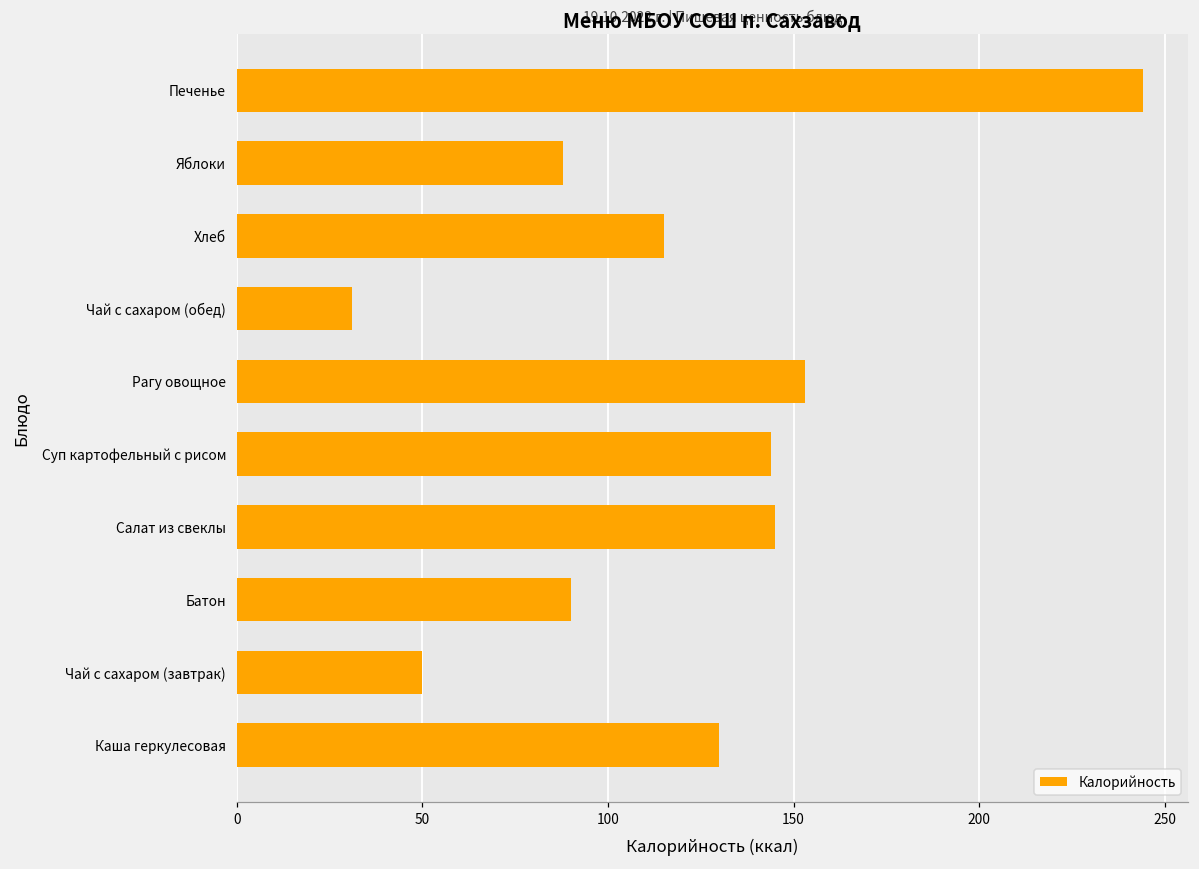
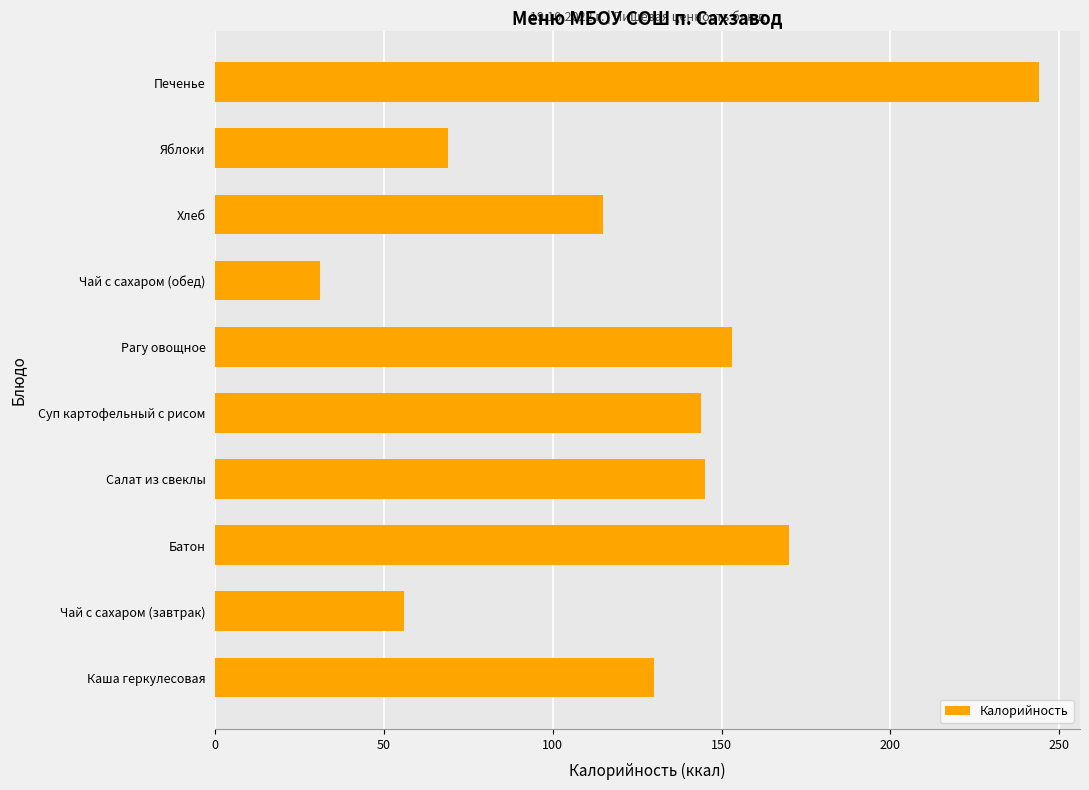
  {
    "Печенье": 244,
-   "Яблоки": 88,
+   "Яблоки": 69,
    "Хлеб": 115,
    "Чай с сахаром (обед)": 31,
    "Рагу овощное": 153,
    "Суп картофельный с рисом": 144,
    "Салат из свеклы": 145,
-   "Батон": 90,
-   "Чай с сахаром (завтрак)": 50,
+   "Батон": 170,
+   "Чай с сахаром (завтрак)": 56,
    "Каша геркулесовая": 130
  }
